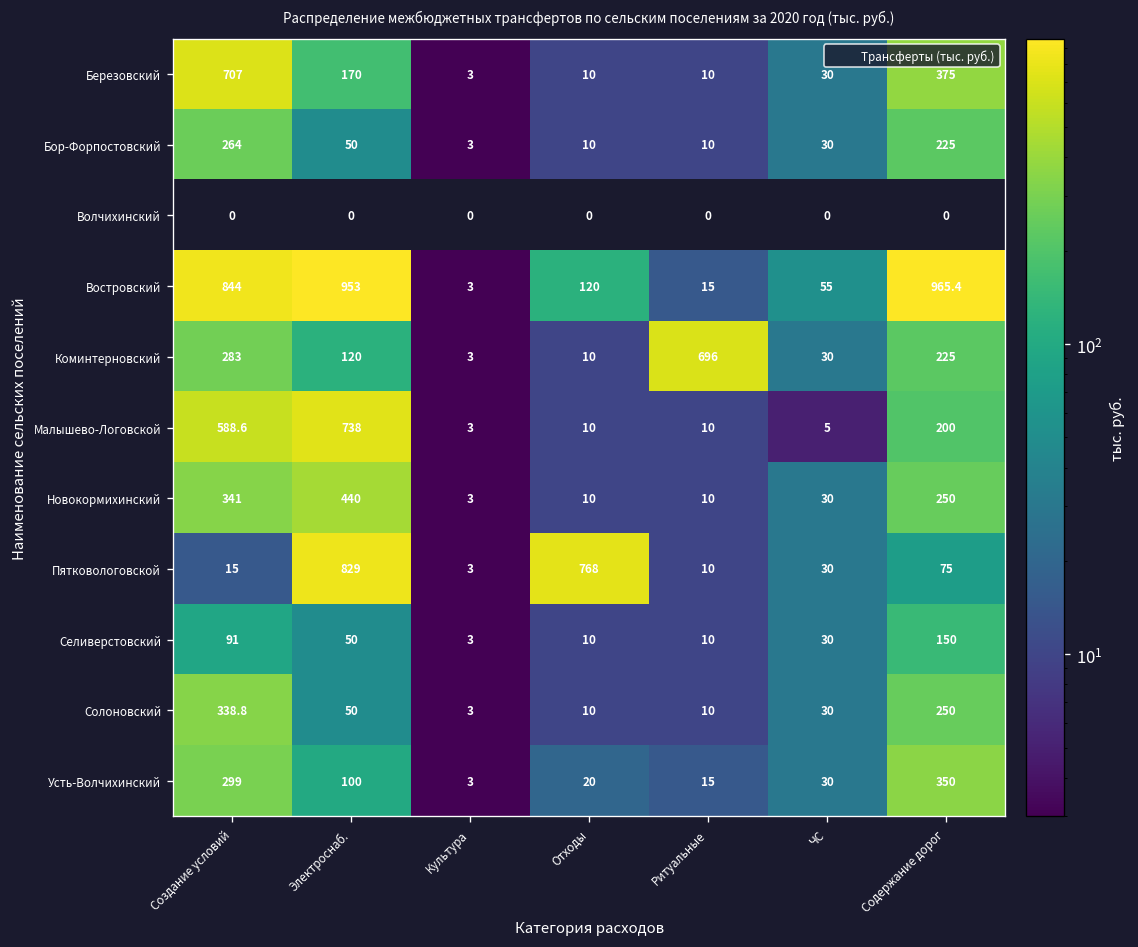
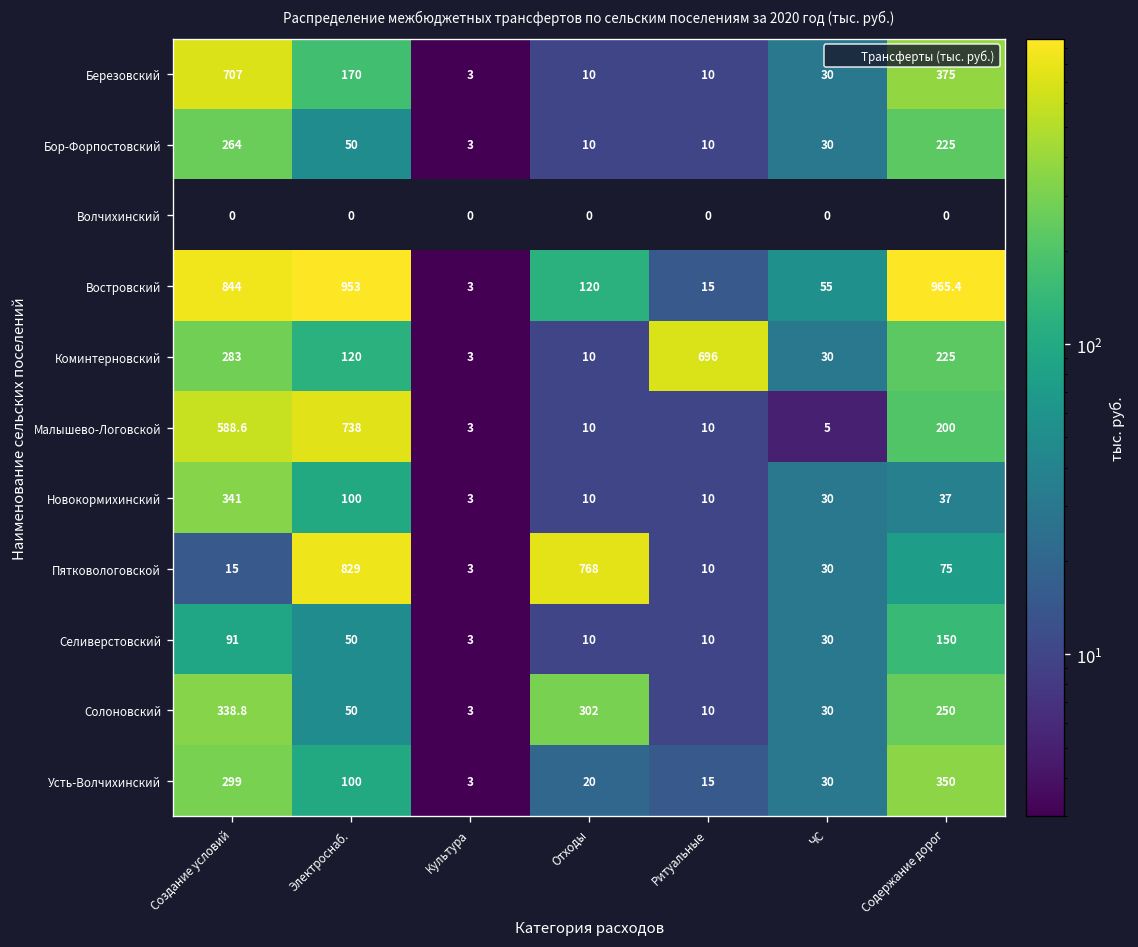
  {
    "Березовский": {
      "Создание условий": 707,
      "Электроснаб.": 170,
      "Культура": 3,
      "Отходы": 10,
      "Ритуальные": 10,
      "ЧС": 30,
      "Содержание дорог": 375
    },
    "Бор-Форпостовский": {
      "Создание условий": 264,
      "Электроснаб.": 50,
      "Культура": 3,
      "Отходы": 10,
      "Ритуальные": 10,
      "ЧС": 30,
      "Содержание дорог": 225
    },
    "Волчихинский": {
      "Создание условий": 0,
      "Электроснаб.": 0,
      "Культура": 0,
      "Отходы": 0,
      "Ритуальные": 0,
      "ЧС": 0,
      "Содержание дорог": 0
    },
    "Востровский": {
      "Создание условий": 844,
      "Электроснаб.": 953,
      "Культура": 3,
      "Отходы": 120,
      "Ритуальные": 15,
      "ЧС": 55,
      "Содержание дорог": 965.4
    },
    "Коминтерновский": {
      "Создание условий": 283,
      "Электроснаб.": 120,
      "Культура": 3,
      "Отходы": 10,
      "Ритуальные": 696,
      "ЧС": 30,
      "Содержание дорог": 225
    },
    "Малышево-Логовской": {
      "Создание условий": 588.6,
      "Электроснаб.": 738,
      "Культура": 3,
      "Отходы": 10,
      "Ритуальные": 10,
      "ЧС": 5,
      "Содержание дорог": 200
    },
    "Новокормихинский": {
      "Создание условий": 341,
-     "Электроснаб.": 440,
+     "Электроснаб.": 100,
      "Культура": 3,
      "Отходы": 10,
      "Ритуальные": 10,
      "ЧС": 30,
-     "Содержание дорог": 250
+     "Содержание дорог": 37
    },
    "Пятковологовской": {
      "Создание условий": 15,
      "Электроснаб.": 829,
      "Культура": 3,
      "Отходы": 768,
      "Ритуальные": 10,
      "ЧС": 30,
      "Содержание дорог": 75
    },
    "Селиверстовский": {
      "Создание условий": 91,
      "Электроснаб.": 50,
      "Культура": 3,
      "Отходы": 10,
      "Ритуальные": 10,
      "ЧС": 30,
      "Содержание дорог": 150
    },
    "Солоновский": {
      "Создание условий": 338.8,
      "Электроснаб.": 50,
      "Культура": 3,
-     "Отходы": 10,
+     "Отходы": 302,
      "Ритуальные": 10,
      "ЧС": 30,
      "Содержание дорог": 250
    },
    "Усть-Волчихинский": {
      "Создание условий": 299,
      "Электроснаб.": 100,
      "Культура": 3,
      "Отходы": 20,
      "Ритуальные": 15,
      "ЧС": 30,
      "Содержание дорог": 350
    }
  }
